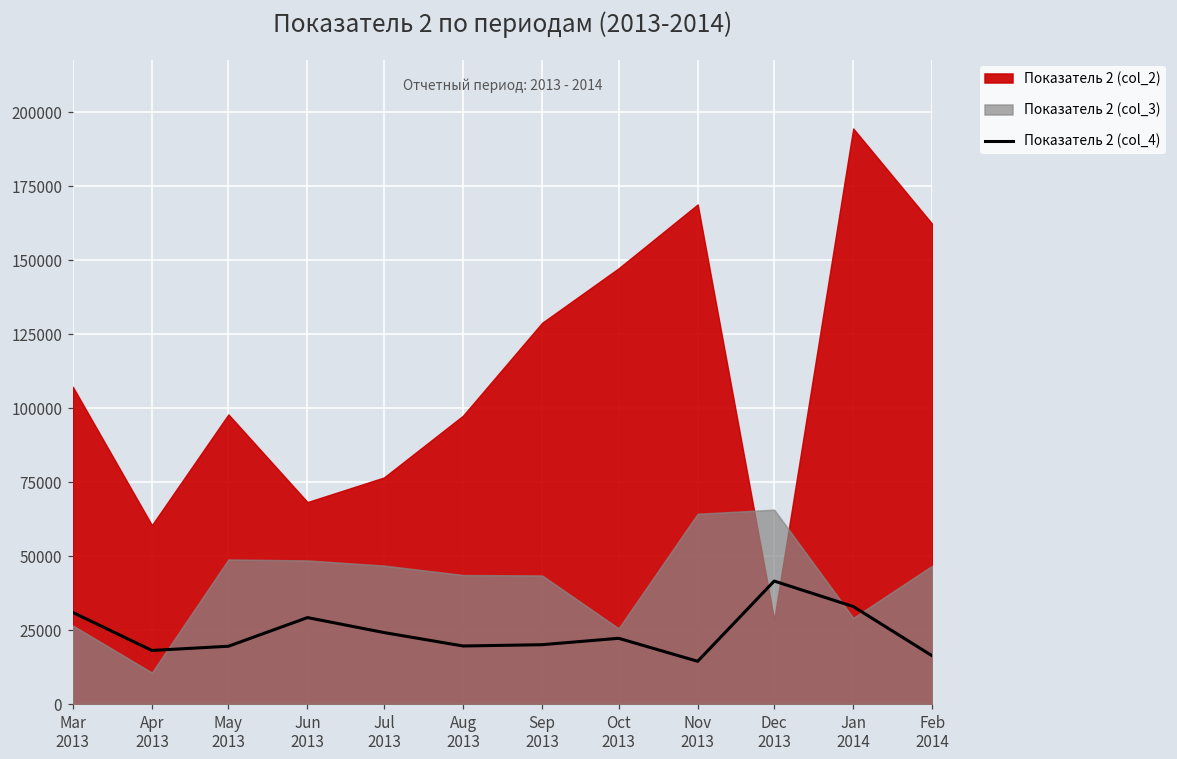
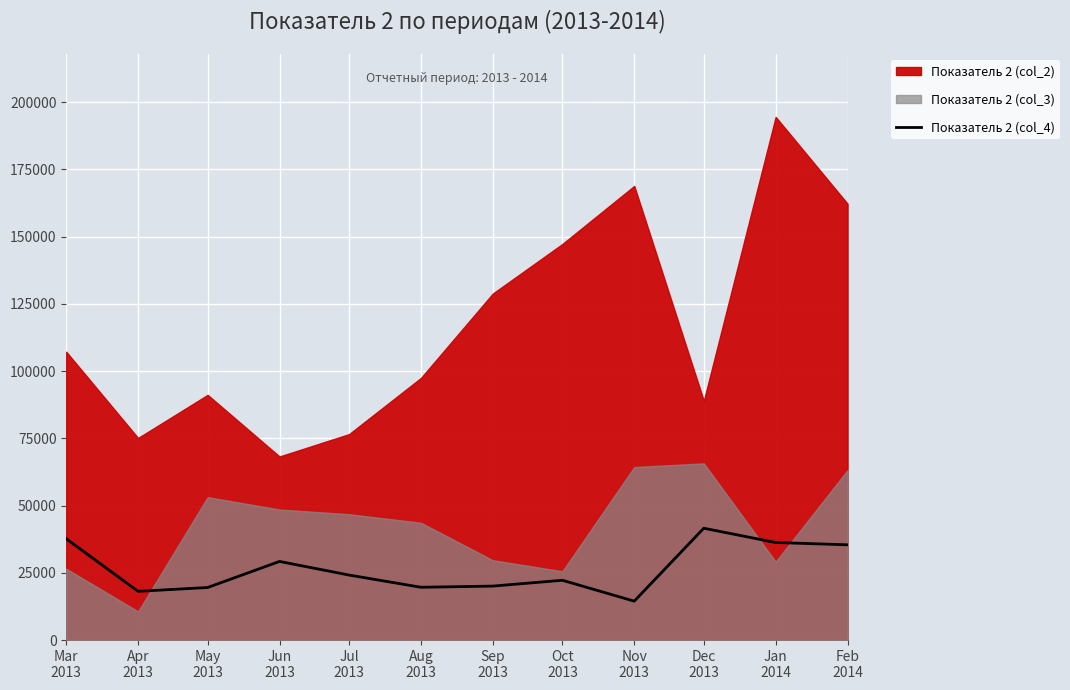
  {
    "Показатель 2 (col_4)": {
-     "Mar 2013": 31000,
+     "Mar 2013": 38000,
      "Apr 2013": 18000,
      "May 2013": 20000,
      "Jun 2013": 29000,
      "Jul 2013": 24000,
      "Aug 2013": 20000,
      "Sep 2013": 20000,
      "Oct 2013": 22000,
      "Nov 2013": 14000,
      "Dec 2013": 42000,
-     "Jan 2014": 33000,
-     "Feb 2014": 16000
+     "Jan 2014": 36000,
+     "Feb 2014": 35000
    },
    "Показатель 2 (col_2)": {
      "Mar 2013": 107000,
-     "Apr 2013": 60000,
-     "May 2013": 98000,
+     "Apr 2013": 75000,
+     "May 2013": 91000,
      "Jun 2013": 68000,
      "Jul 2013": 77000,
      "Aug 2013": 97000,
      "Sep 2013": 129000,
      "Oct 2013": 147000,
      "Nov 2013": 169000,
-     "Dec 2013": 28000,
+     "Dec 2013": 89000,
      "Jan 2014": 195000,
      "Feb 2014": 162000
    },
    "Показатель 2 (col_3)": {
      "Mar 2013": 27000,
      "Apr 2013": 11000,
-     "May 2013": 49000,
+     "May 2013": 53000,
      "Jun 2013": 49000,
      "Jul 2013": 47000,
      "Aug 2013": 44000,
-     "Sep 2013": 43000,
+     "Sep 2013": 30000,
      "Oct 2013": 26000,
      "Nov 2013": 64000,
      "Dec 2013": 66000,
      "Jan 2014": 29000,
-     "Feb 2014": 47000
+     "Feb 2014": 63000
    }
  }
